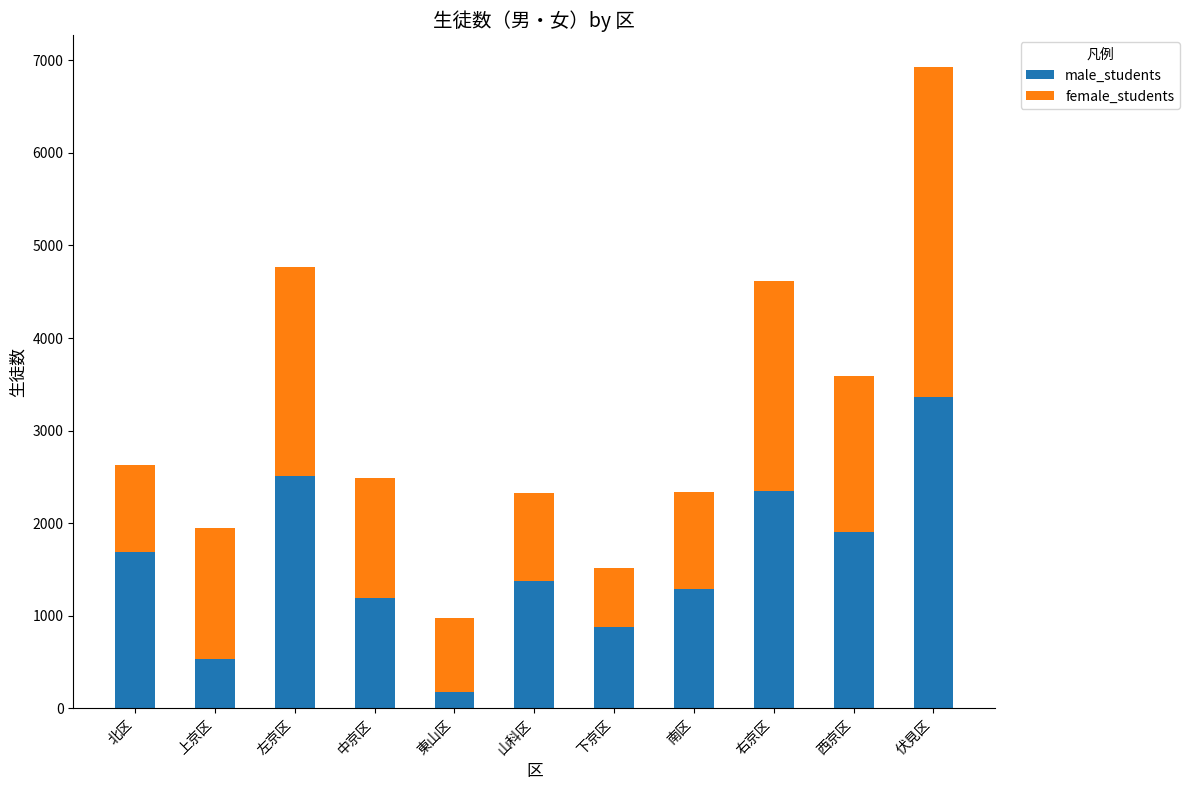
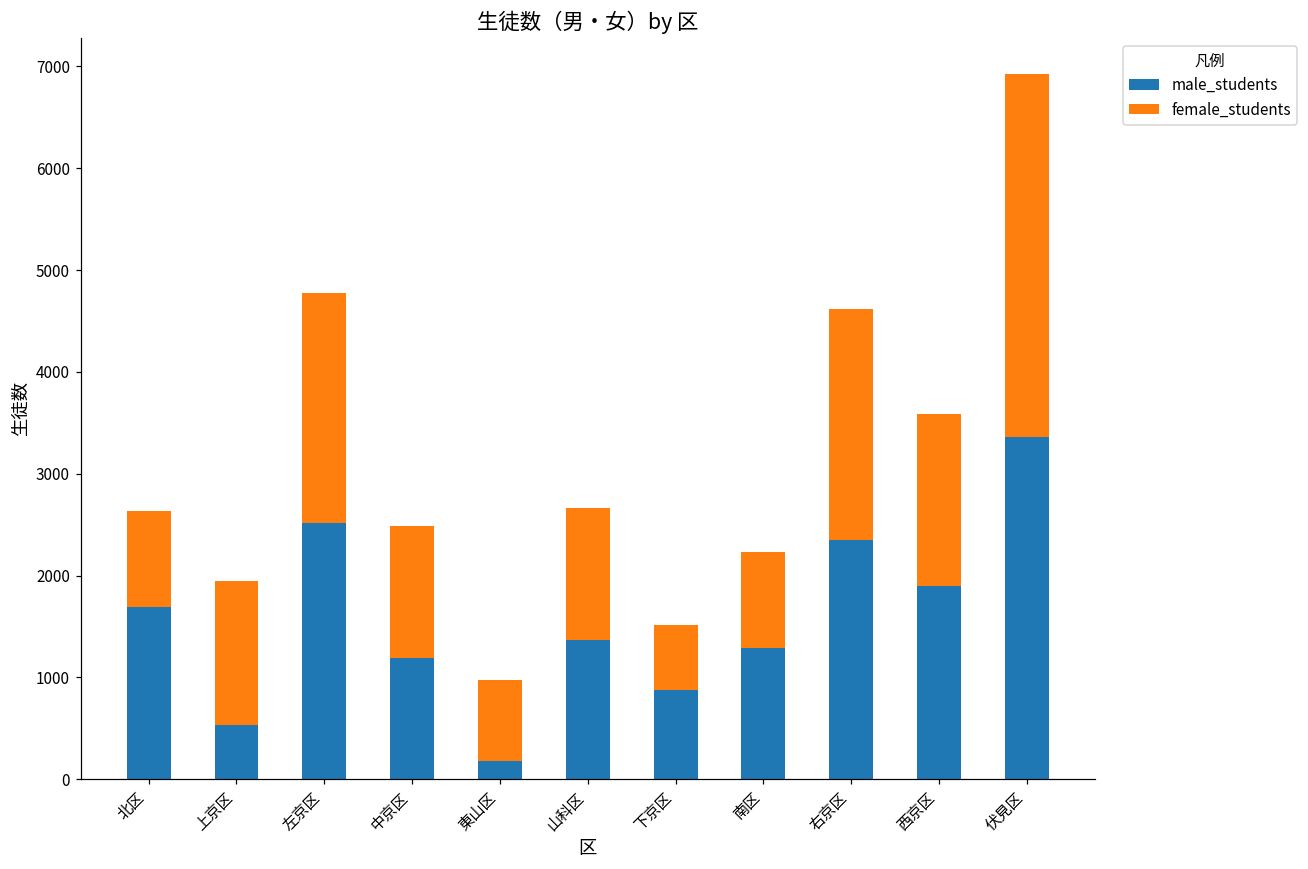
  {
    "male_students": {
      "北区": 1700,
      "上京区": 500,
      "左京区": 2500,
      "中京区": 1200,
      "東山区": 200,
      "山科区": 1400,
      "下京区": 900,
      "南区": 1300,
      "右京区": 2400,
      "西京区": 1900,
      "伏見区": 3400
    },
    "female_students": {
      "北区": 900,
      "上京区": 1400,
      "左京区": 2300,
      "中京区": 1300,
      "東山区": 800,
-     "山科区": 1000,
+     "山科区": 1300,
      "下京区": 600,
-     "南区": 1000,
+     "南区": 900,
      "右京区": 2300,
      "西京区": 1700,
      "伏見区": 3600
    }
  }
